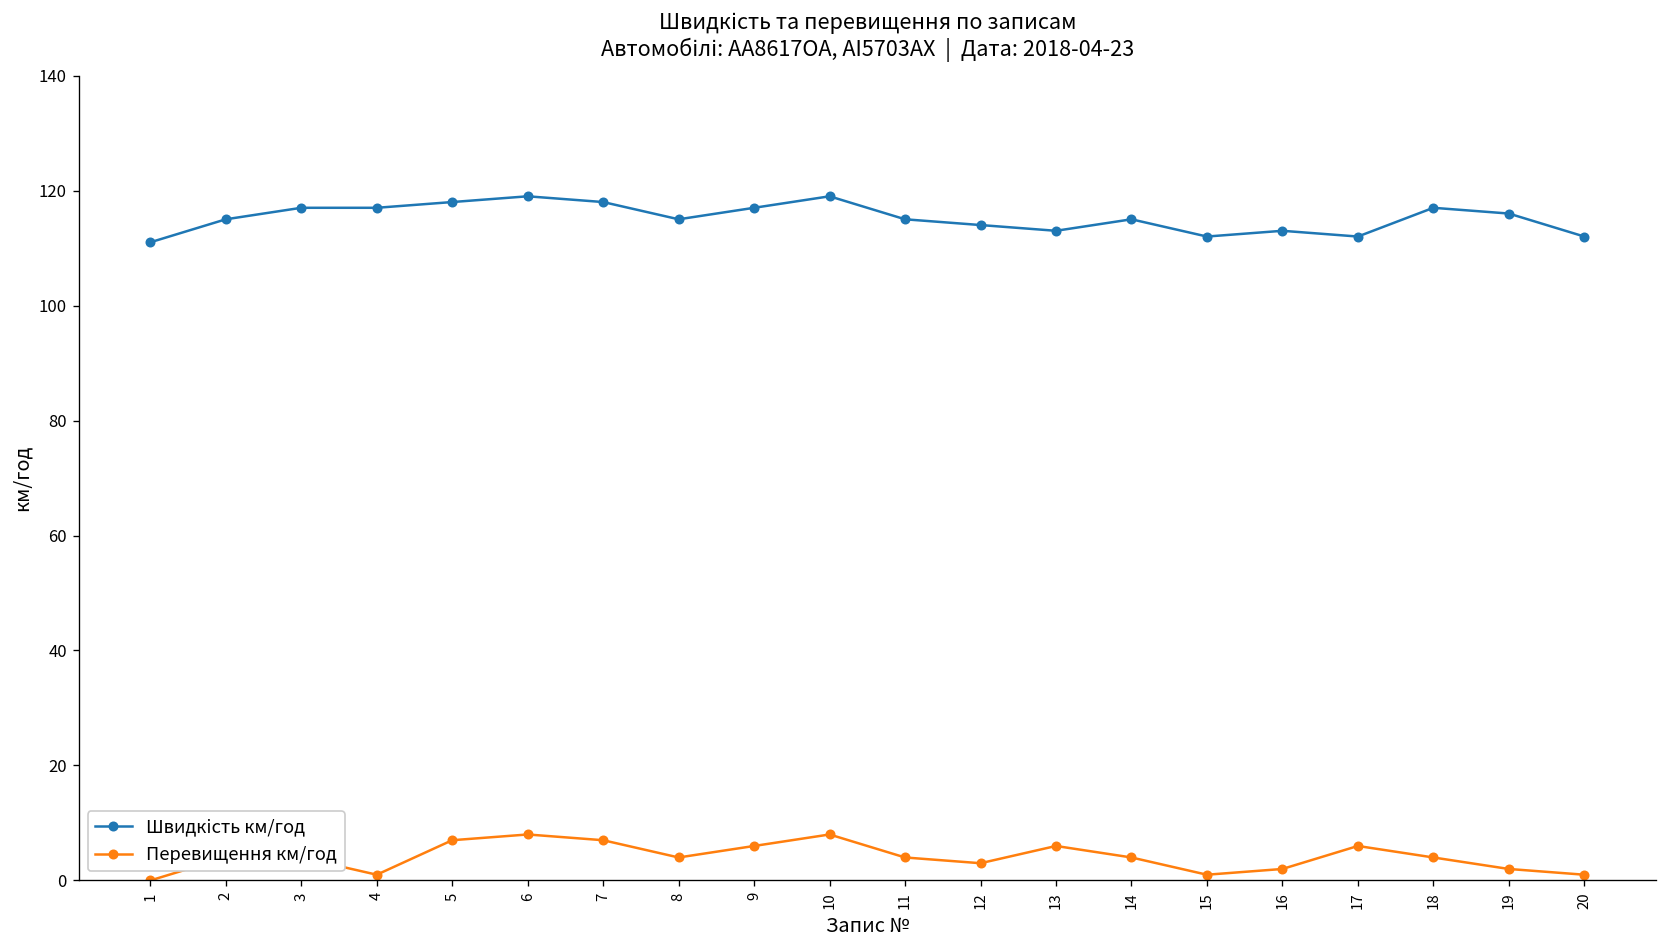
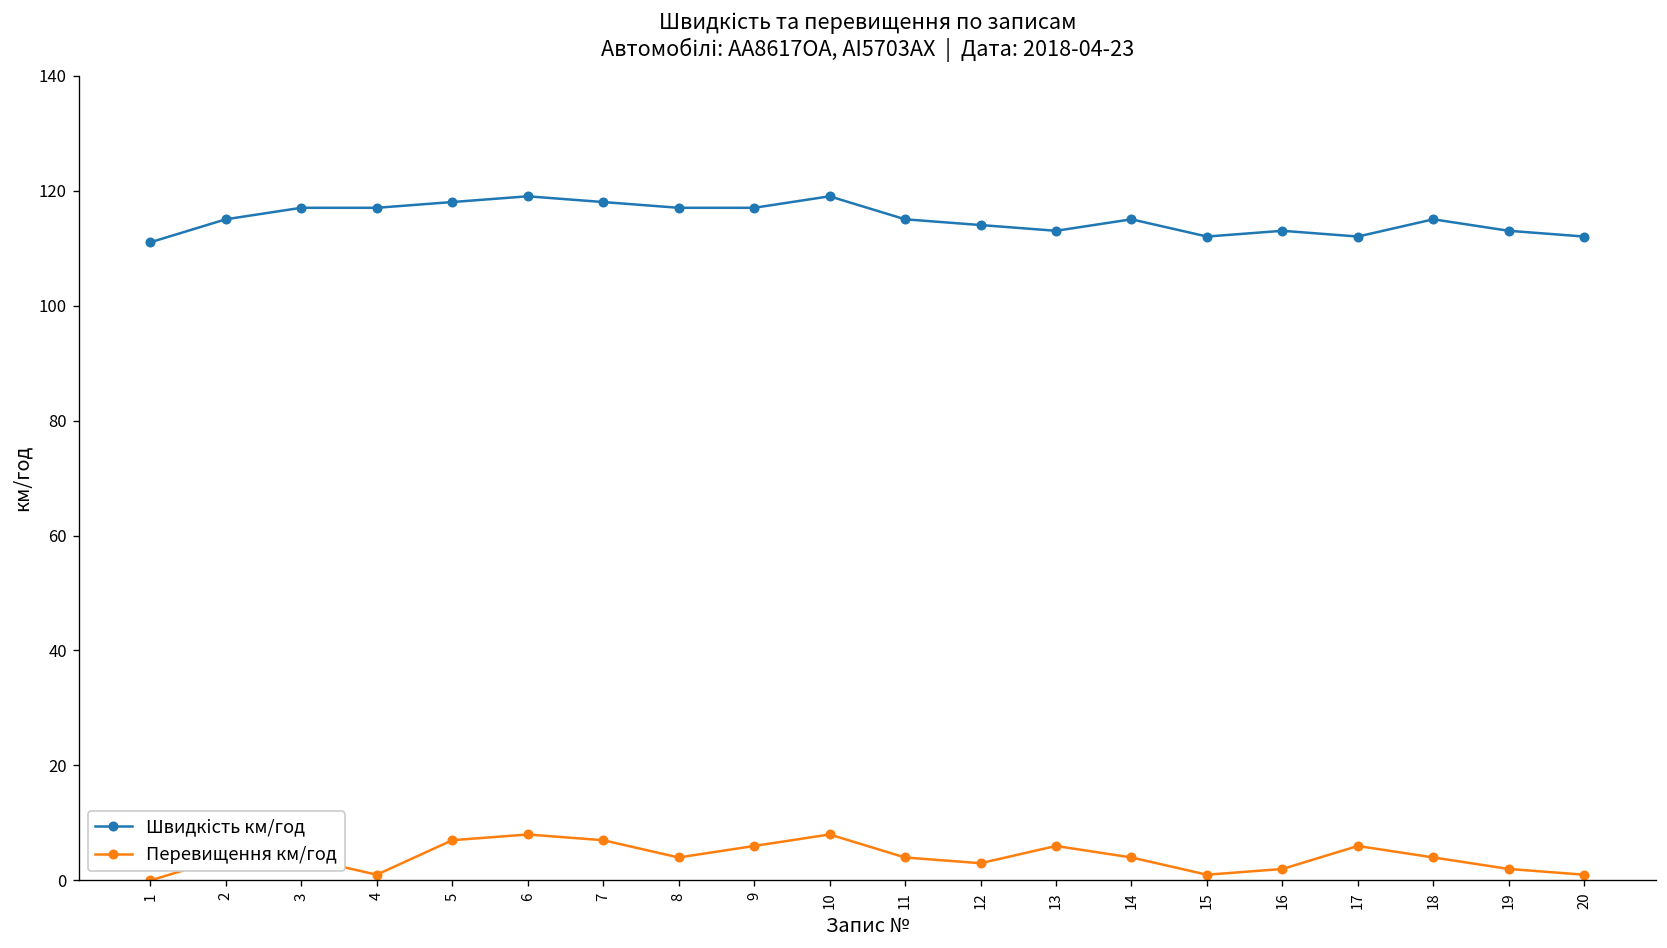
  {
    "Швидкість км/год": {
      "1": 111,
      "2": 115,
      "3": 117,
      "4": 117,
      "5": 118,
      "6": 119,
      "7": 118,
-     "8": 115,
+     "8": 117,
      "9": 117,
      "10": 119,
      "11": 115,
      "12": 114,
      "13": 113,
      "14": 115,
      "15": 112,
      "16": 113,
      "17": 112,
-     "18": 117,
-     "19": 116,
+     "18": 115,
+     "19": 113,
      "20": 112
    },
    "Перевищення км/год": {
      "1": 0,
      "4": 1,
      "5": 7,
      "6": 8,
      "7": 7,
      "8": 4,
      "9": 6,
      "10": 8,
      "11": 4,
      "12": 3,
      "13": 6,
      "14": 4,
      "15": 1,
      "16": 2,
      "17": 6,
      "18": 4,
      "19": 2,
      "20": 1
    }
  }
